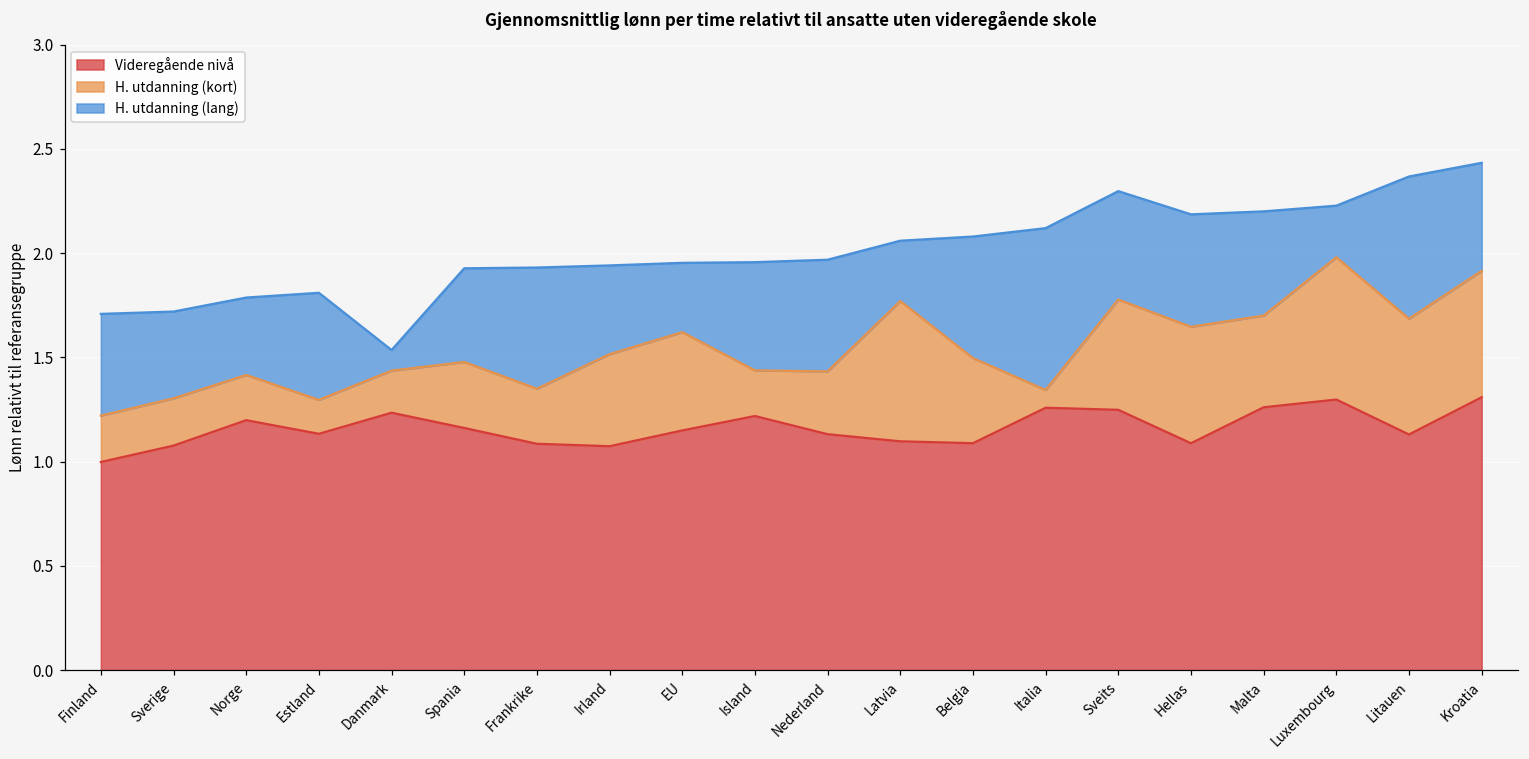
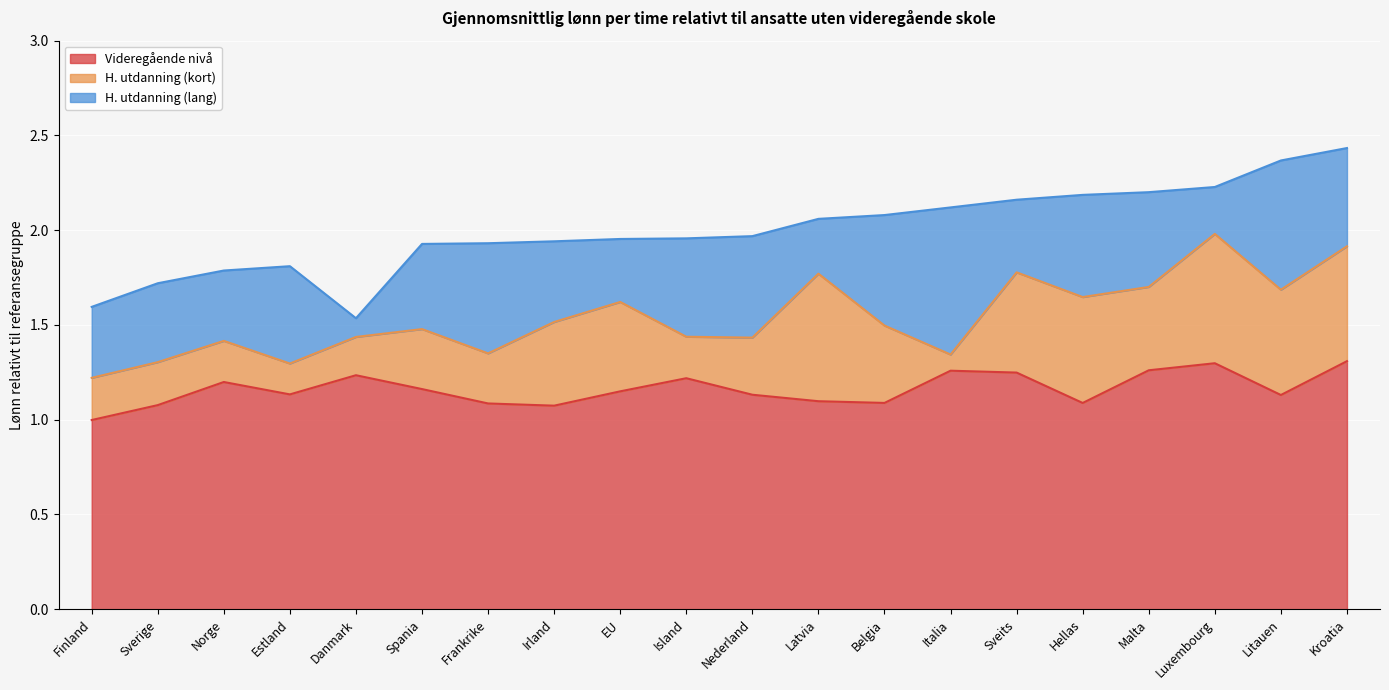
  {
    "Videregående nivå": {
      "Finland": 1.00,
      "Sverige": 1.08,
      "Norge": 1.20,
      "Estland": 1.13,
      "Danmark": 1.23,
      "Spania": 1.16,
      "Frankrike": 1.09,
      "Irland": 1.07,
      "EU": 1.15,
      "Island": 1.22,
      "Nederland": 1.13,
      "Latvia": 1.10,
      "Belgia": 1.09,
      "Italia": 1.26,
      "Sveits": 1.25,
      "Hellas": 1.09,
      "Malta": 1.26,
      "Luxembourg": 1.30,
      "Litauen": 1.13,
      "Kroatia": 1.31
    },
    "H. utdanning (kort)": {
      "Finland": 1.22,
      "Sverige": 1.30,
      "Norge": 1.42,
      "Estland": 1.30,
      "Danmark": 1.44,
      "Spania": 1.48,
      "Frankrike": 1.35,
      "Irland": 1.52,
      "EU": 1.62,
      "Island": 1.44,
      "Nederland": 1.43,
      "Latvia": 1.77,
      "Belgia": 1.50,
      "Italia": 1.34,
      "Sveits": 1.78,
      "Hellas": 1.65,
      "Malta": 1.70,
      "Luxembourg": 1.98,
      "Litauen": 1.69,
      "Kroatia": 1.92
    },
    "H. utdanning (lang)": {
-     "Finland": 1.71,
+     "Finland": 1.60,
      "Sverige": 1.72,
      "Norge": 1.79,
      "Estland": 1.81,
      "Danmark": 1.54,
      "Spania": 1.93,
      "Frankrike": 1.93,
      "Irland": 1.94,
      "EU": 1.95,
      "Island": 1.96,
      "Nederland": 1.97,
      "Latvia": 2.06,
      "Belgia": 2.08,
      "Italia": 2.12,
-     "Sveits": 2.30,
+     "Sveits": 2.16,
      "Hellas": 2.19,
      "Malta": 2.20,
      "Luxembourg": 2.23,
      "Litauen": 2.37,
      "Kroatia": 2.43
    }
  }
